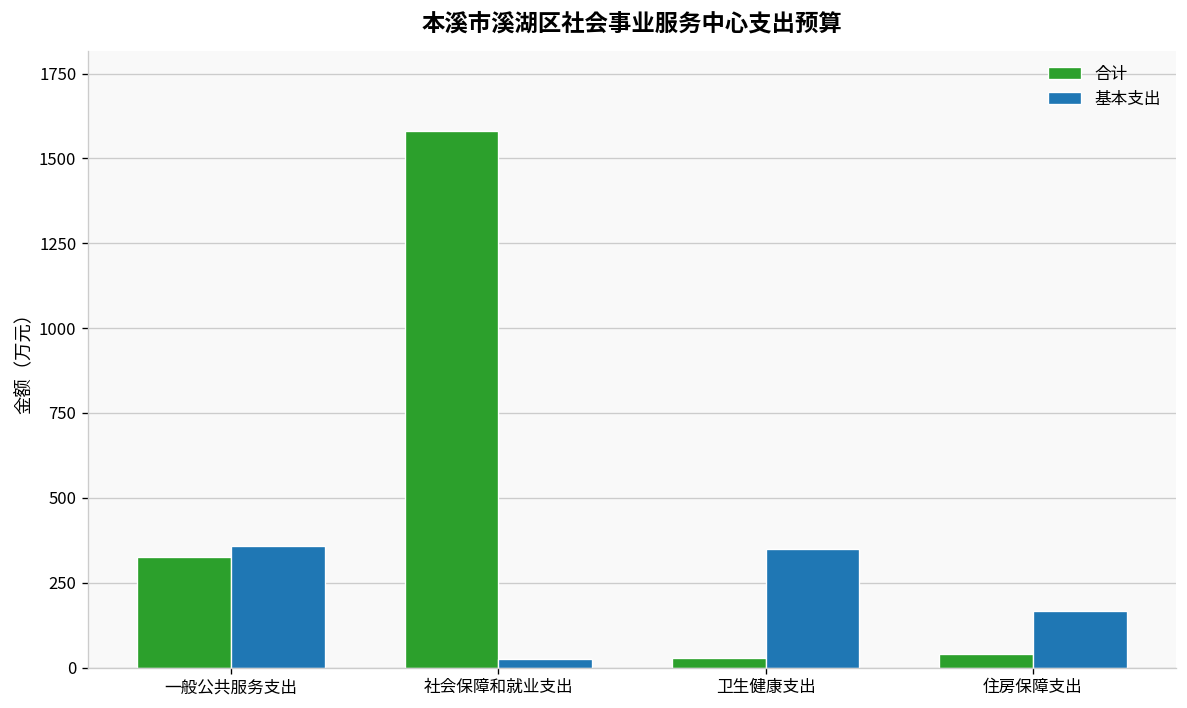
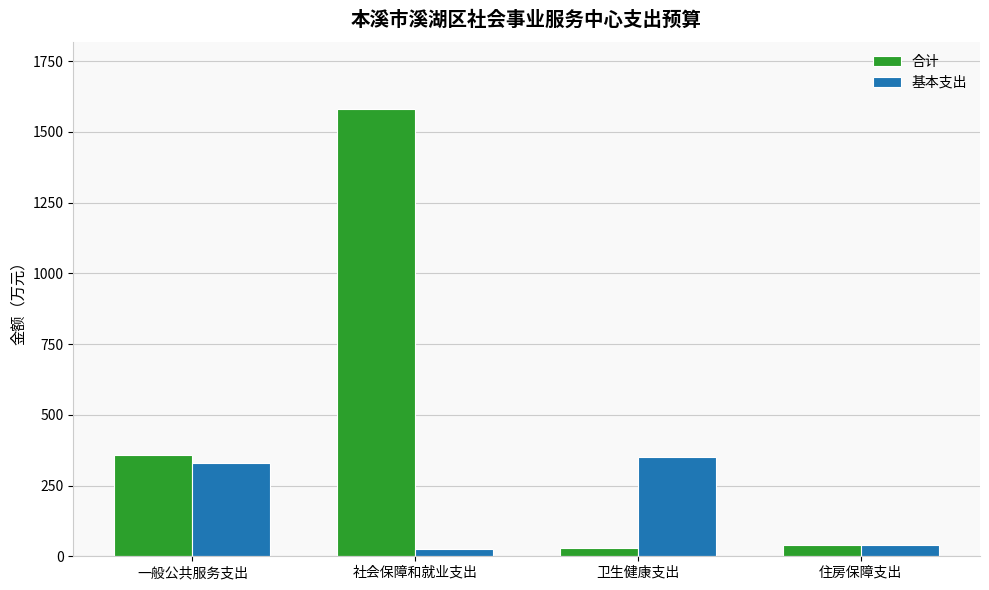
  {
    "合计": {
-     "一般公共服务支出": 330,
+     "一般公共服务支出": 360,
      "社会保障和就业支出": 1580,
      "卫生健康支出": 30,
      "住房保障支出": 40
    },
    "基本支出": {
-     "一般公共服务支出": 360,
+     "一般公共服务支出": 330,
      "社会保障和就业支出": 20,
      "卫生健康支出": 350,
-     "住房保障支出": 170
+     "住房保障支出": 40
    }
  }
